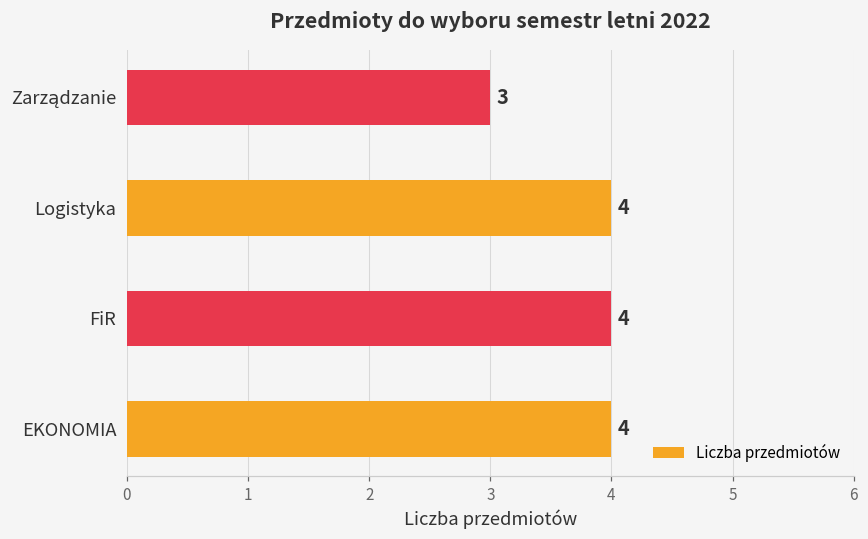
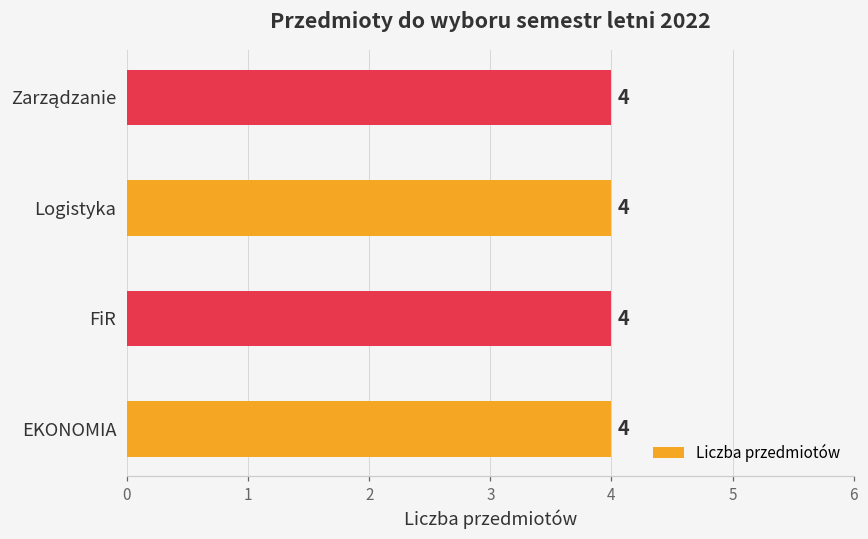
  {
-   "Zarządzanie": 3,
+   "Zarządzanie": 4,
    "Logistyka": 4,
    "FiR": 4,
    "EKONOMIA": 4
  }
